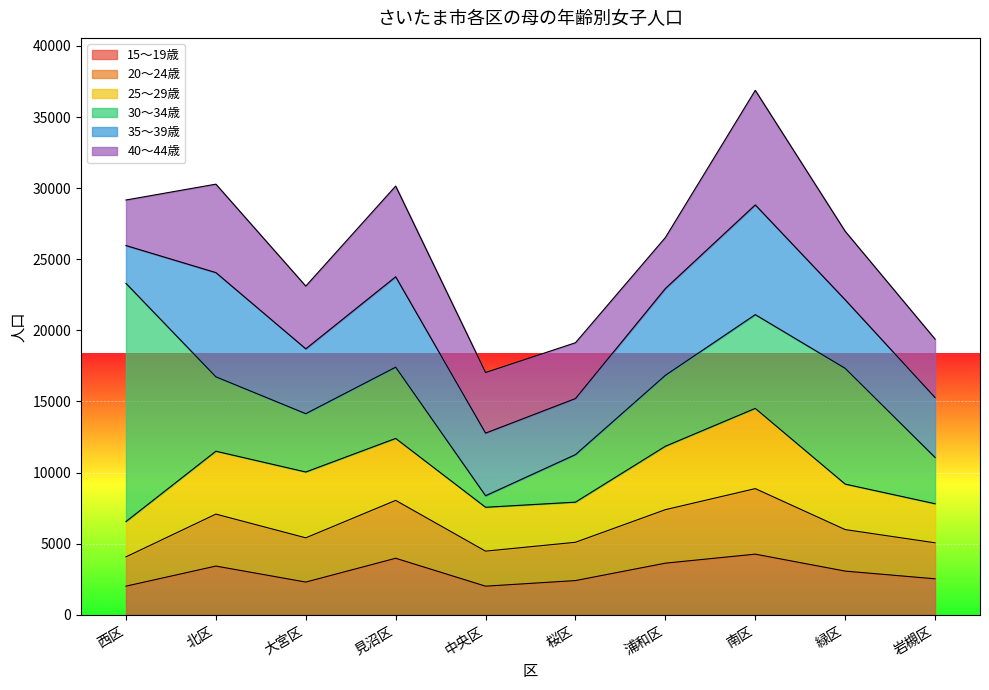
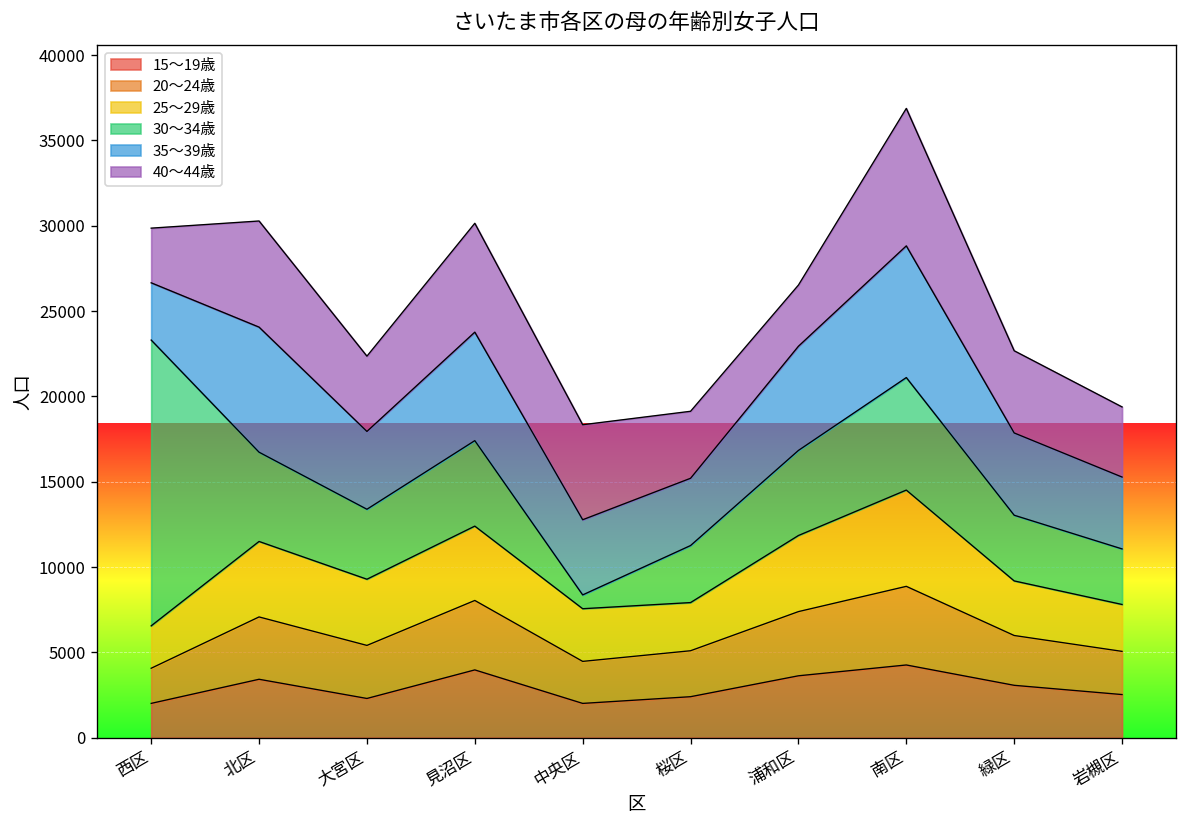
  {
    "25～29歳": {
      "西区": 2500,
      "北区": 4400,
-     "大宮区": 4600,
+     "大宮区": 3900,
      "見沼区": 4400,
      "中央区": 3100,
      "桜区": 2800,
      "浦和区": 4500,
      "南区": 5600,
      "緑区": 3200,
      "岩槻区": 2700
    },
    "30～34歳": {
      "西区": 16700,
      "北区": 5200,
      "大宮区": 4100,
      "見沼区": 5000,
      "中央区": 800,
      "桜区": 3300,
      "浦和区": 5000,
      "南区": 6600,
-     "緑区": 8100,
+     "緑区": 3800,
      "岩槻区": 3300
    },
    "35～39歳": {
-     "西区": 2700,
+     "西区": 3400,
      "北区": 7300,
      "大宮区": 4600,
      "見沼区": 6400,
      "中央区": 4400,
      "桜区": 3900,
      "浦和区": 6100,
      "南区": 7700,
      "緑区": 4800,
      "岩槻区": 4200
    },
    "40～44歳": {
      "西区": 3200,
      "北区": 6200,
      "大宮区": 4400,
      "見沼区": 6400,
-     "中央区": 4300,
+     "中央区": 5600,
      "桜区": 3900,
      "浦和区": 3600,
      "南区": 8100,
      "緑区": 4800,
      "岩槻区": 4100
    }
  }
